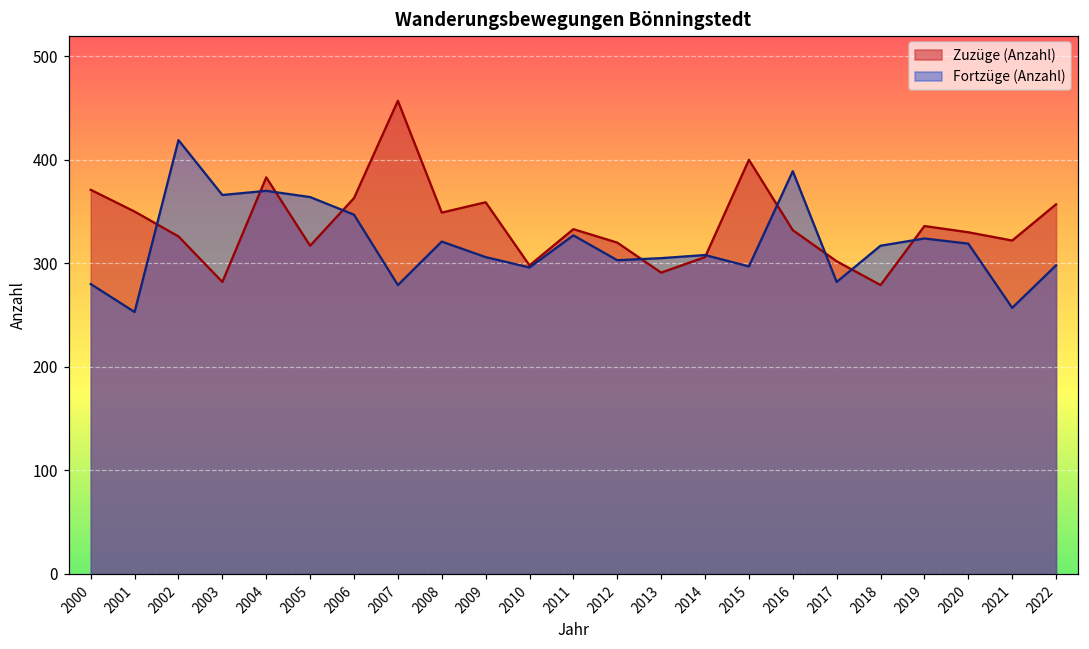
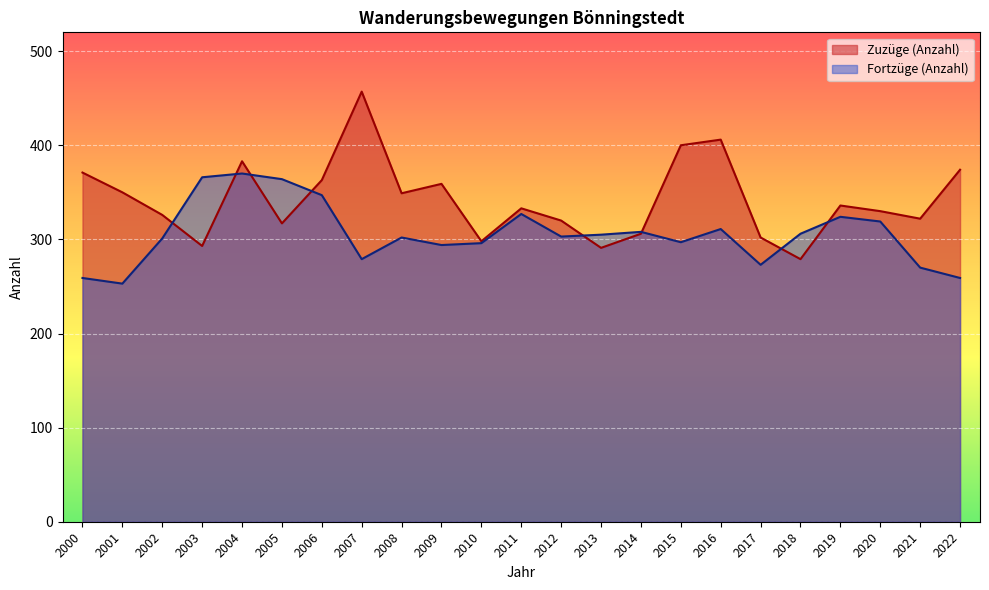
  {
    "Zuzüge (Anzahl)": {
      "2000": 370,
      "2001": 350,
      "2002": 330,
-     "2003": 280,
+     "2003": 290,
      "2004": 380,
      "2005": 320,
      "2006": 360,
      "2007": 460,
      "2008": 350,
      "2009": 360,
      "2011": 330,
      "2012": 320,
      "2013": 290,
      "2015": 400,
-     "2016": 330,
+     "2016": 410,
      "2017": 300,
      "2018": 280,
      "2019": 340,
      "2020": 330,
      "2021": 320,
-     "2022": 360
+     "2022": 370
    },
    "Fortzüge (Anzahl)": {
-     "2000": 280,
+     "2000": 260,
      "2001": 250,
-     "2002": 420,
+     "2002": 300,
      "2003": 370,
      "2004": 370,
      "2005": 360,
      "2006": 350,
      "2007": 280,
-     "2008": 320,
-     "2009": 310,
+     "2008": 300,
+     "2009": 290,
      "2011": 330,
      "2012": 300,
      "2013": 310,
      "2015": 300,
-     "2016": 390,
-     "2017": 280,
-     "2018": 320,
+     "2016": 310,
+     "2017": 270,
+     "2018": 310,
      "2019": 320,
      "2020": 320,
-     "2021": 260,
-     "2022": 300
+     "2021": 270,
+     "2022": 260
    }
  }
